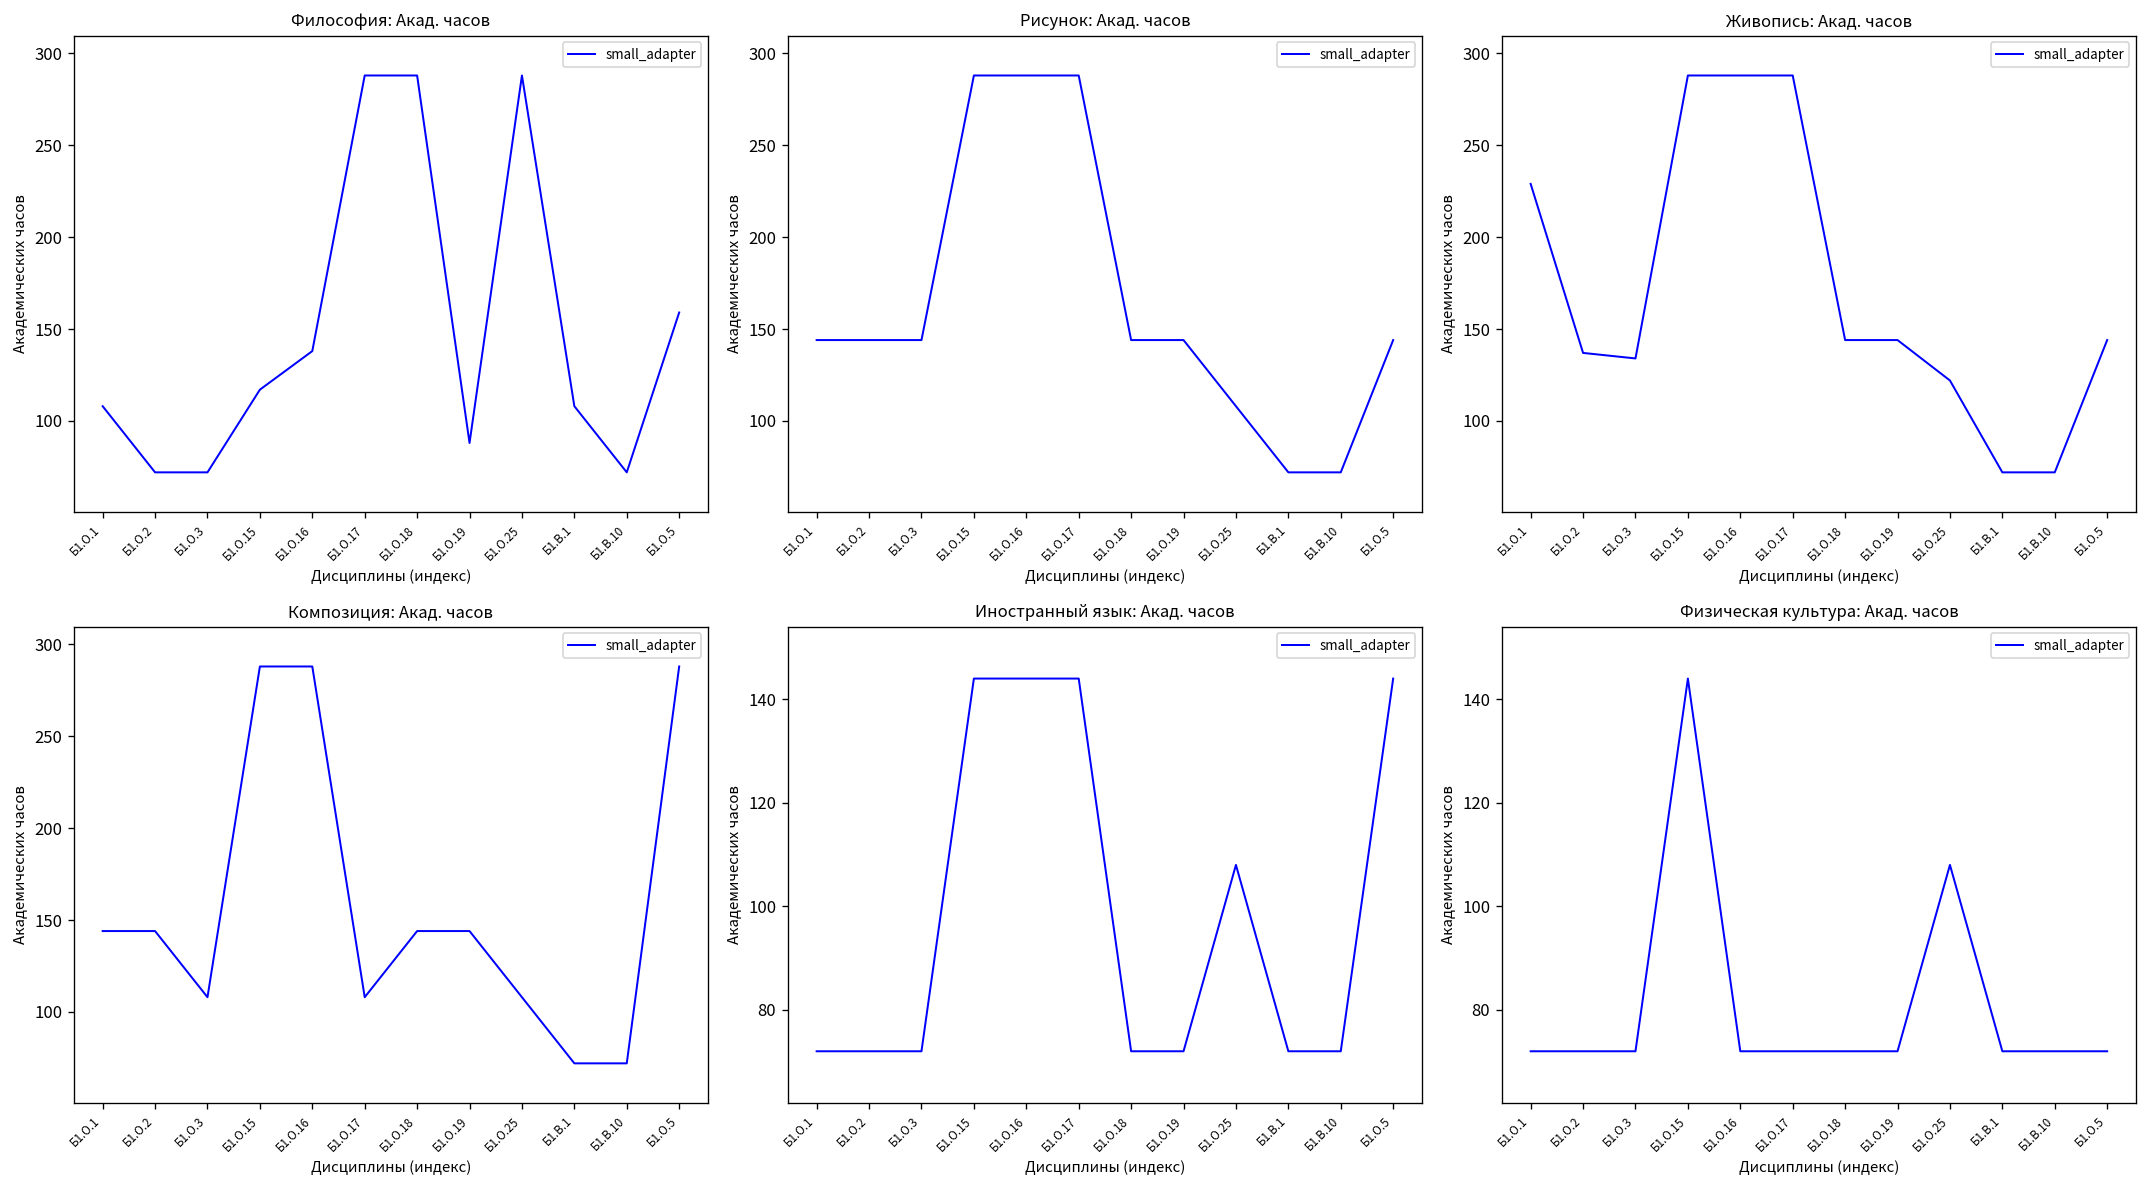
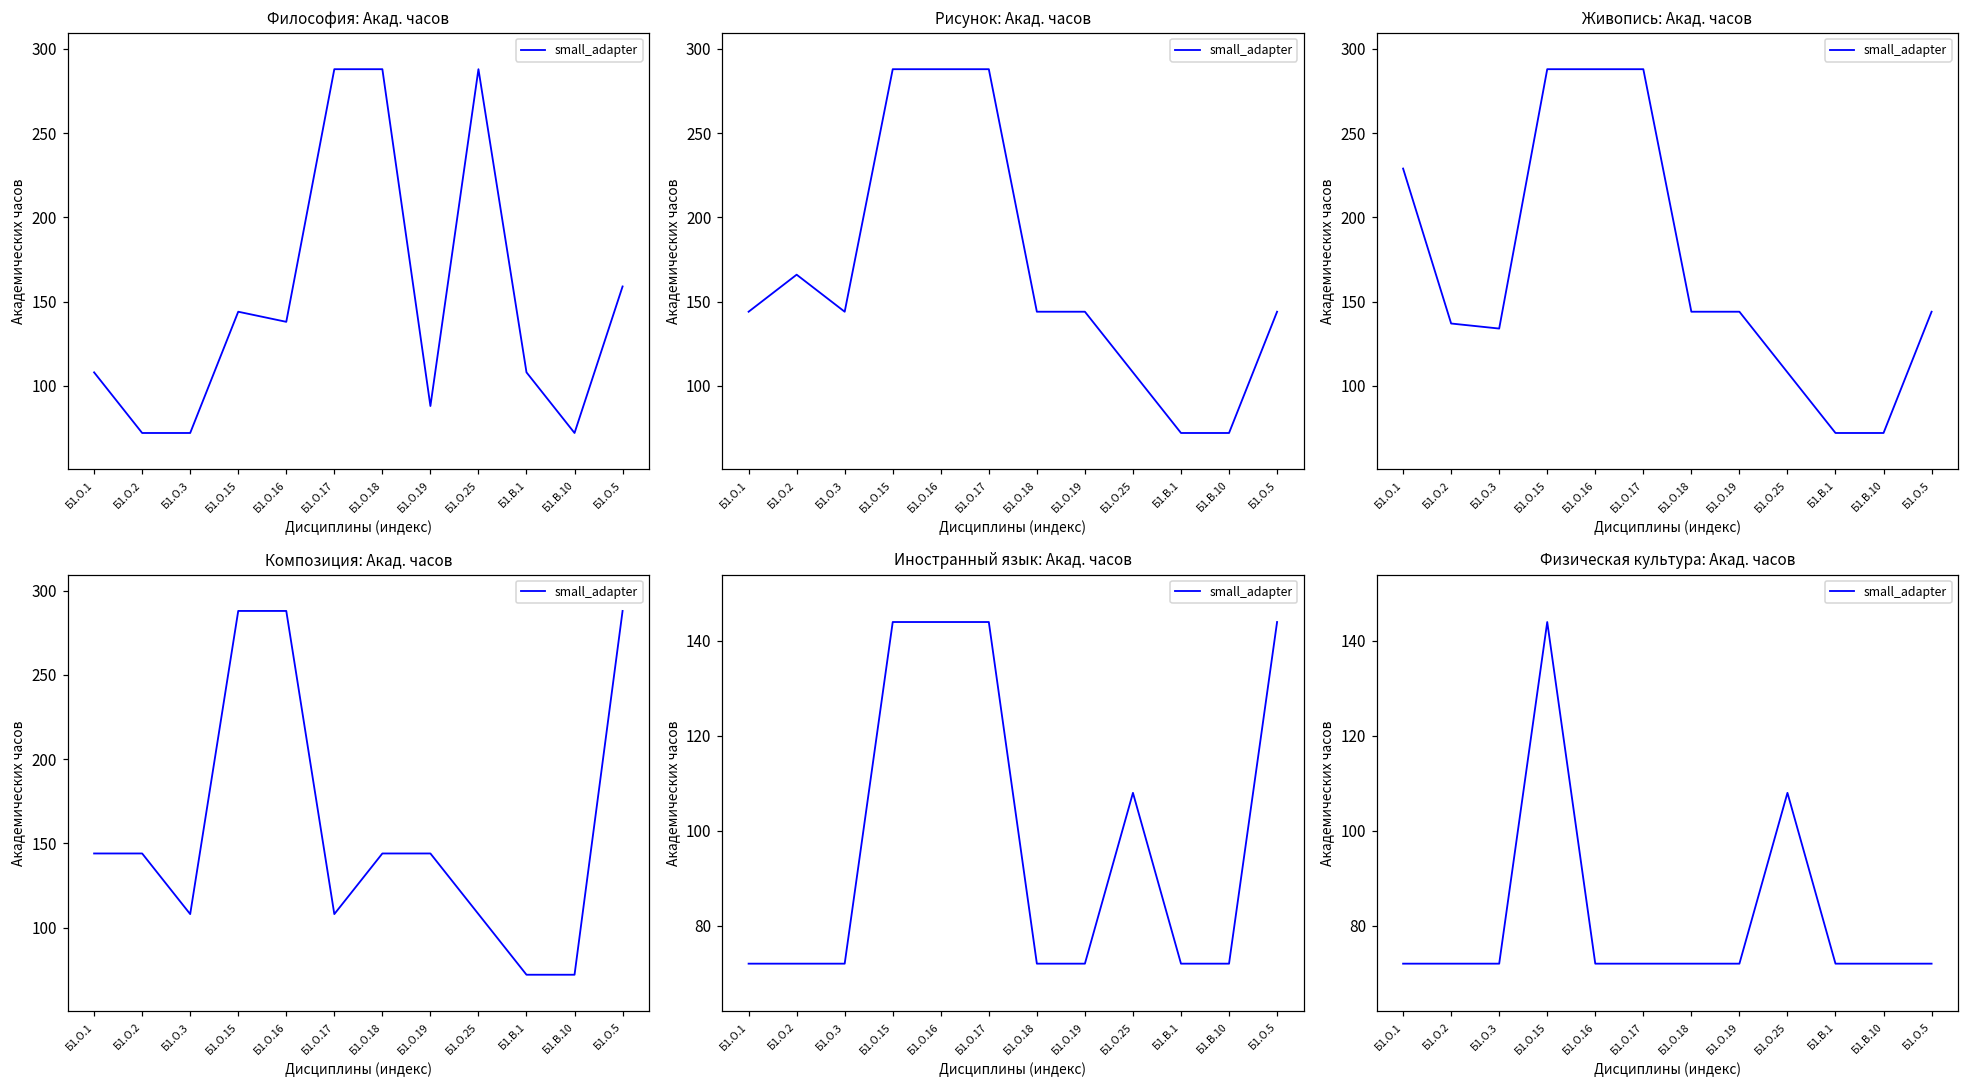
  {
    "Философия: Акад. часов": {
      "Б1.О.1": 108,
      "Б1.О.2": 72,
      "Б1.О.3": 72,
-     "Б1.О.15": 117,
+     "Б1.О.15": 144,
      "Б1.О.16": 138,
      "Б1.О.17": 288,
      "Б1.О.18": 288,
      "Б1.О.19": 88,
      "Б1.О.25": 288,
      "Б1.В.1": 108,
      "Б1.В.10": 72,
      "Б1.О.5": 159
    },
    "Рисунок: Акад. часов": {
      "Б1.О.1": 144,
-     "Б1.О.2": 144,
+     "Б1.О.2": 166,
      "Б1.О.3": 144,
      "Б1.О.15": 288,
      "Б1.О.16": 288,
      "Б1.О.17": 288,
      "Б1.О.18": 144,
      "Б1.О.19": 144,
      "Б1.О.25": 108,
      "Б1.В.1": 72,
      "Б1.В.10": 72,
      "Б1.О.5": 144
    },
    "Живопись: Акад. часов": {
      "Б1.О.1": 229,
      "Б1.О.2": 137,
      "Б1.О.3": 134,
      "Б1.О.15": 288,
      "Б1.О.16": 288,
      "Б1.О.17": 288,
      "Б1.О.18": 144,
      "Б1.О.19": 144,
-     "Б1.О.25": 122,
+     "Б1.О.25": 108,
      "Б1.В.1": 72,
      "Б1.В.10": 72,
      "Б1.О.5": 144
    },
    "Композиция: Акад. часов": {
      "Б1.О.1": 144,
      "Б1.О.2": 144,
      "Б1.О.3": 108,
      "Б1.О.15": 288,
      "Б1.О.16": 288,
      "Б1.О.17": 108,
      "Б1.О.18": 144,
      "Б1.О.19": 144,
      "Б1.О.25": 108,
      "Б1.В.1": 72,
      "Б1.В.10": 72,
      "Б1.О.5": 288
    },
    "Иностранный язык: Акад. часов": {
      "Б1.О.1": 72,
      "Б1.О.2": 72,
      "Б1.О.3": 72,
      "Б1.О.15": 144,
      "Б1.О.16": 144,
      "Б1.О.17": 144,
      "Б1.О.18": 72,
      "Б1.О.19": 72,
      "Б1.О.25": 108,
      "Б1.В.1": 72,
      "Б1.В.10": 72,
      "Б1.О.5": 144
    },
    "Физическая культура: Акад. часов": {
      "Б1.О.1": 72,
      "Б1.О.2": 72,
      "Б1.О.3": 72,
      "Б1.О.15": 144,
      "Б1.О.16": 72,
      "Б1.О.17": 72,
      "Б1.О.18": 72,
      "Б1.О.19": 72,
      "Б1.О.25": 108,
      "Б1.В.1": 72,
      "Б1.В.10": 72,
      "Б1.О.5": 72
    }
  }
